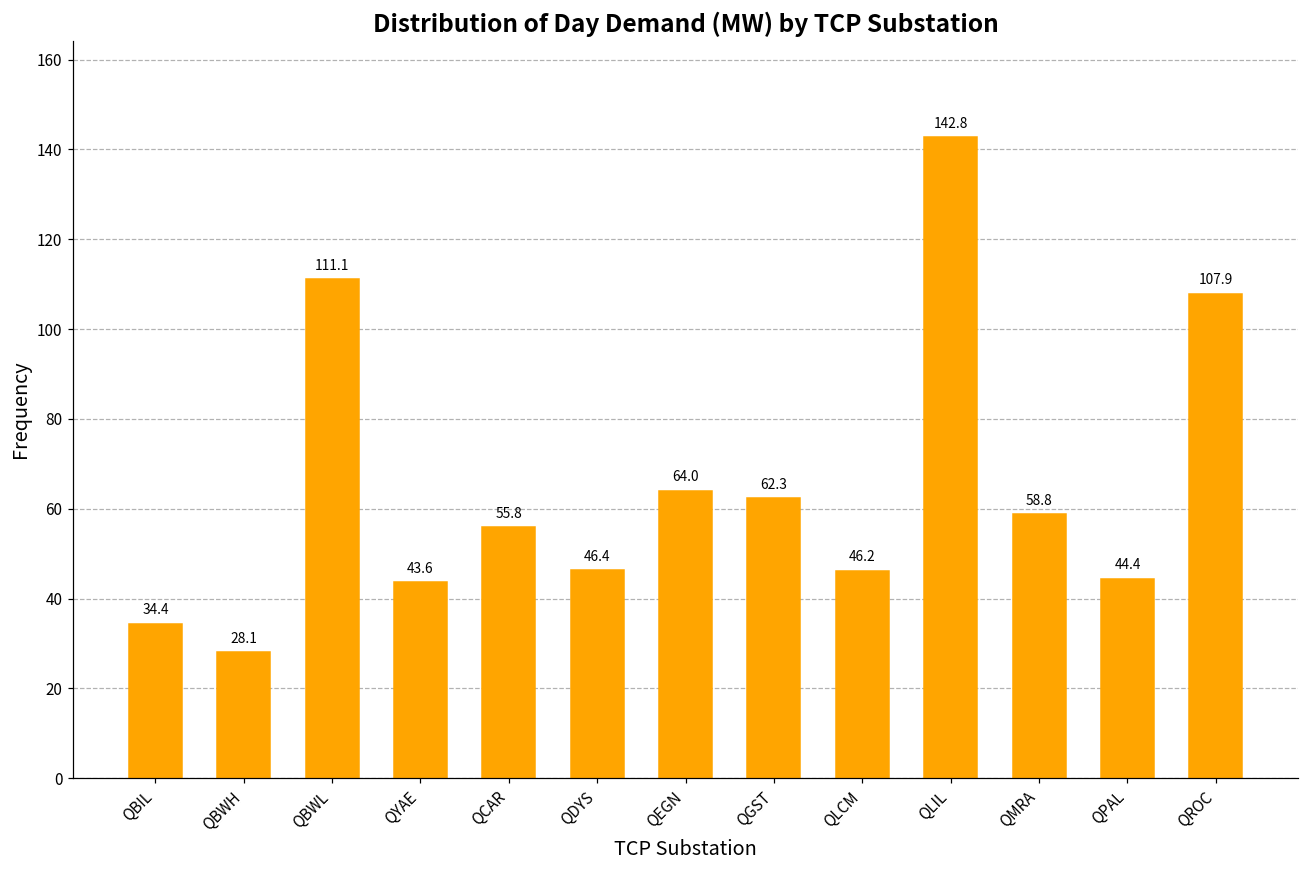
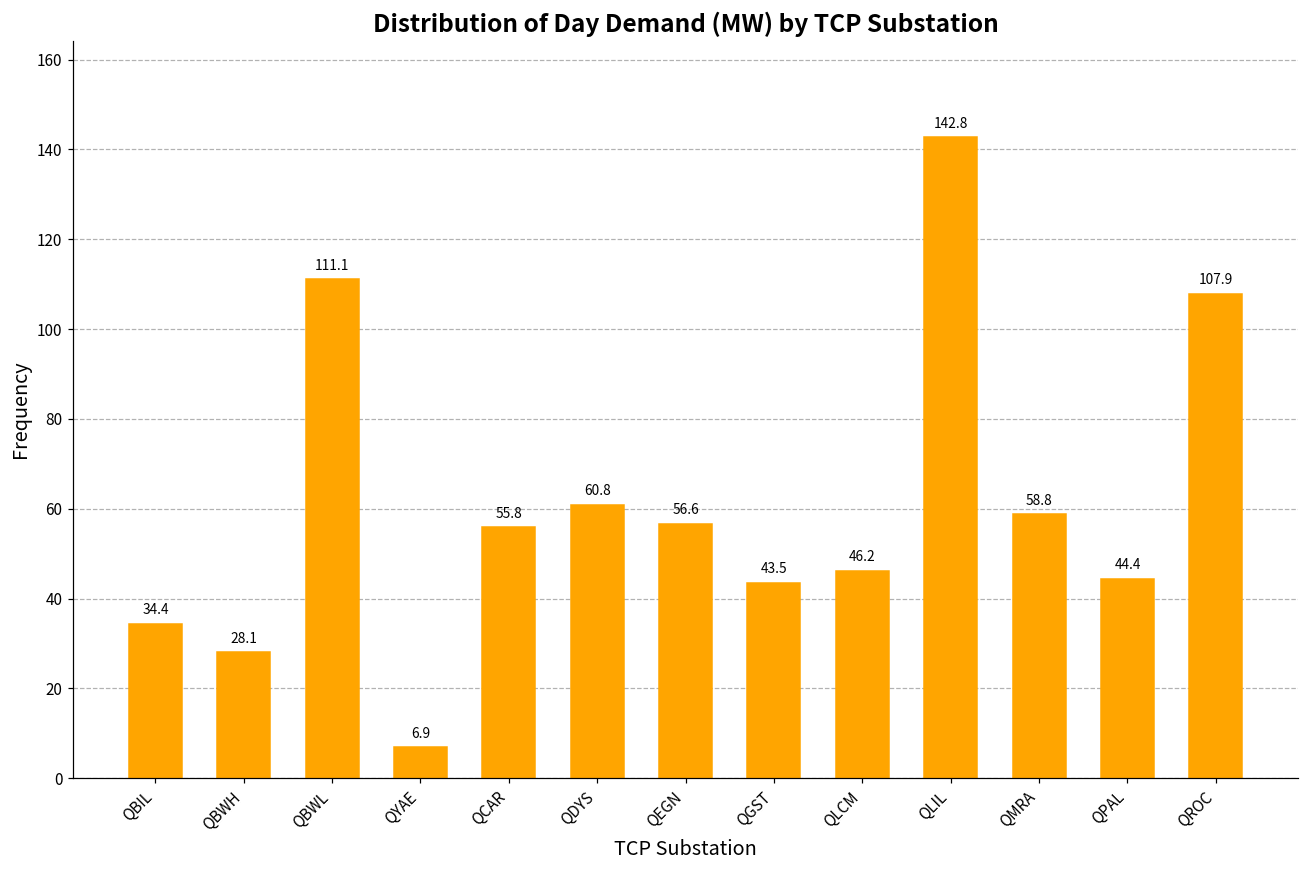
  {
    "QBIL": 34.4,
    "QBWH": 28.1,
    "QBWL": 111.1,
-   "QYAE": 43.6,
+   "QYAE": 6.9,
    "QCAR": 55.8,
-   "QDYS": 46.4,
-   "QEGN": 64.0,
-   "QGST": 62.3,
+   "QDYS": 60.8,
+   "QEGN": 56.6,
+   "QGST": 43.5,
    "QLCM": 46.2,
    "QLIL": 142.8,
    "QMRA": 58.8,
    "QPAL": 44.4,
    "QROC": 107.9
  }
